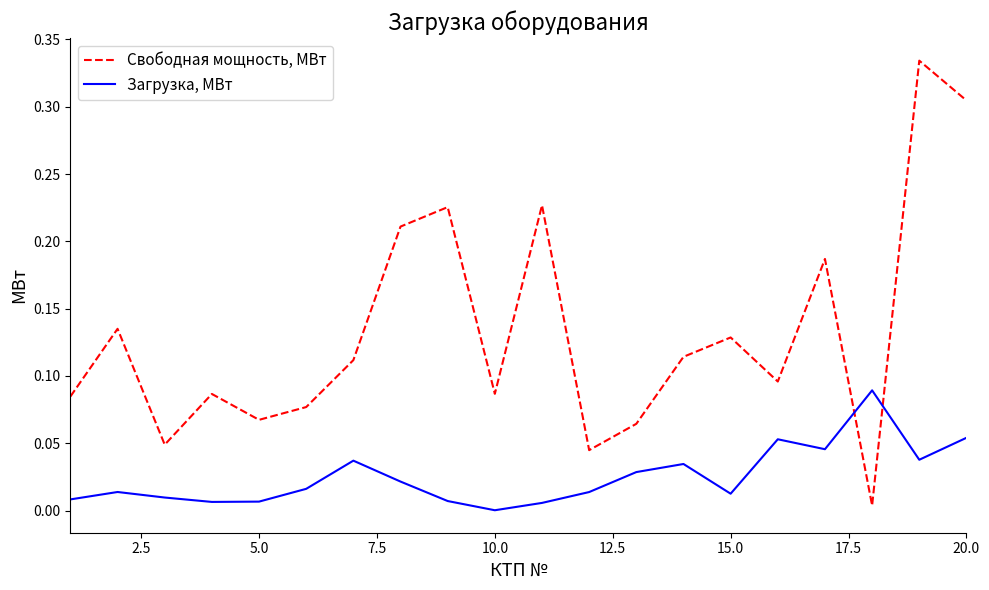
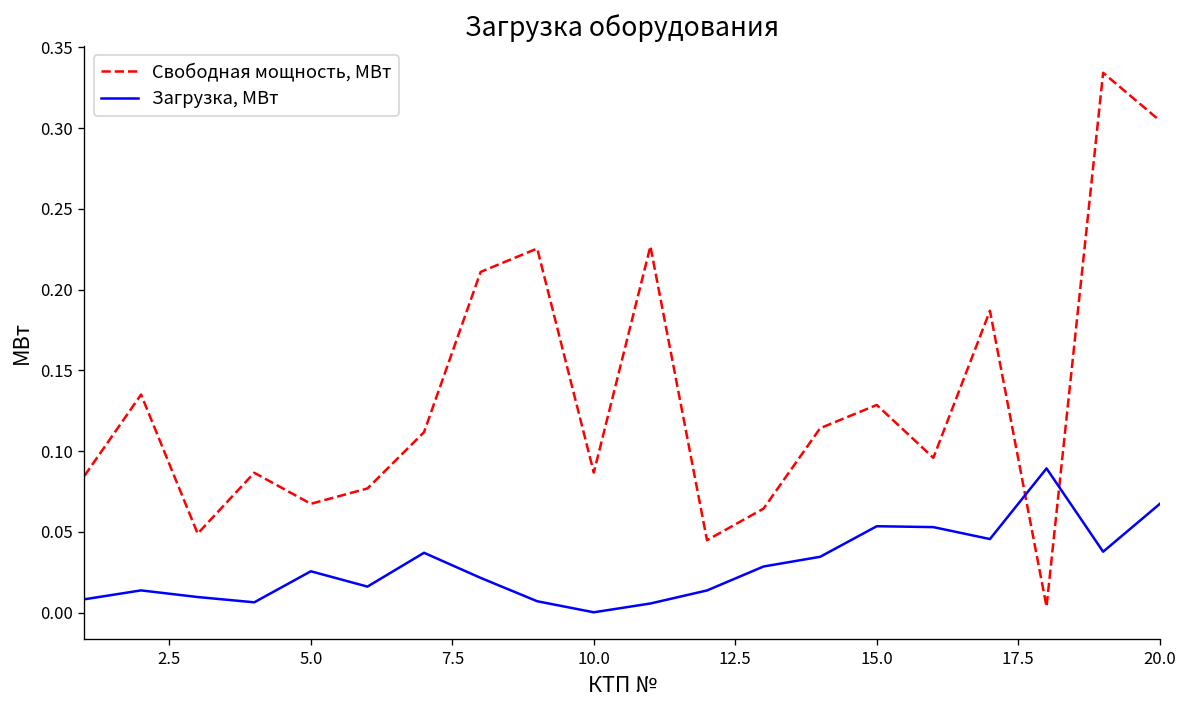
  {
    "Свободная мощность, МВт": {
      "5.0": 0.067,
      "10.0": 0.087,
      "15.0": 0.129,
      "20.0": 0.305
    },
    "Загрузка, МВт": {
-     "5.0": 0.007,
+     "5.0": 0.026,
      "10.0": 0.000,
-     "15.0": 0.012,
-     "20.0": 0.054
+     "15.0": 0.054,
+     "20.0": 0.067
    }
  }
